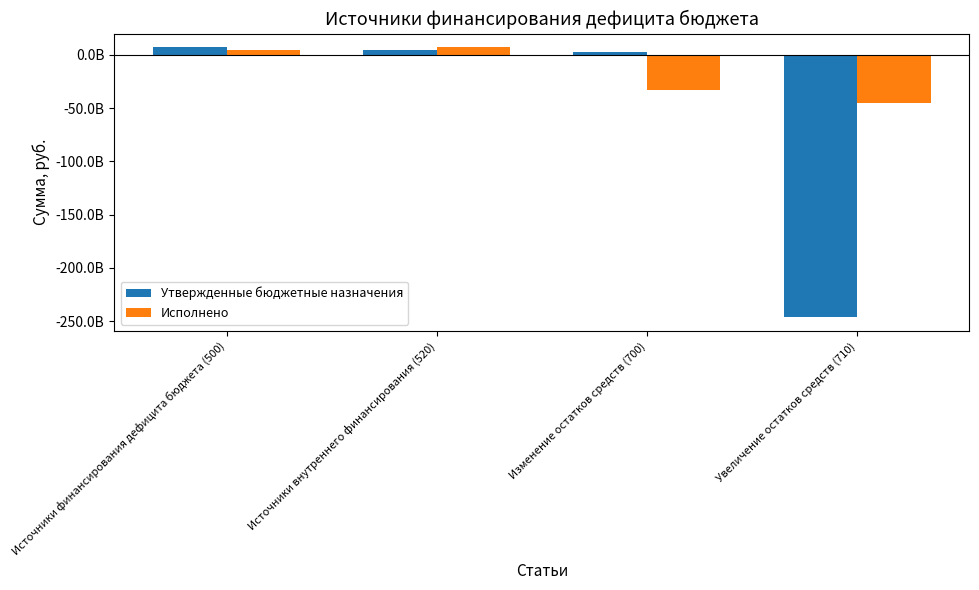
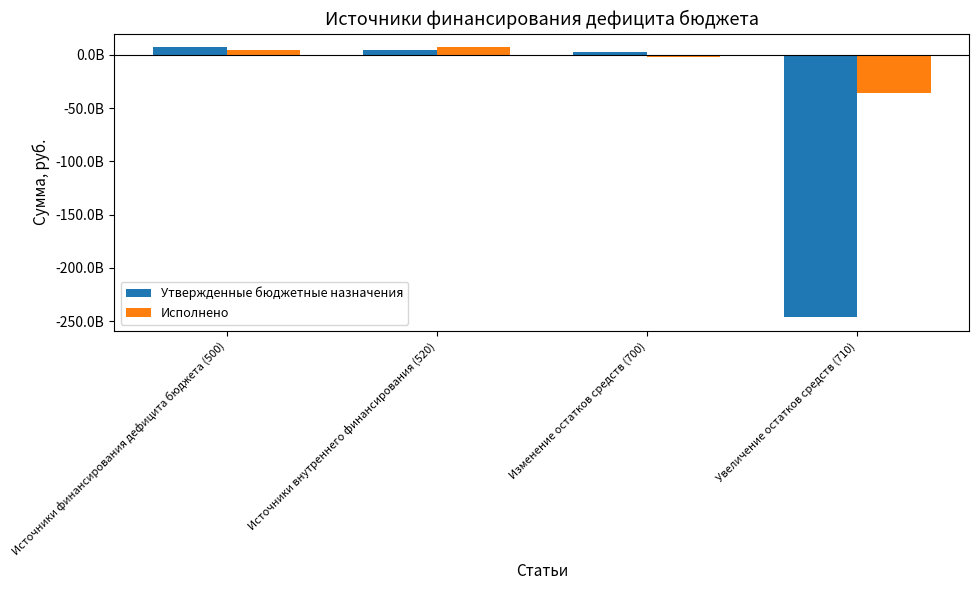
  {
    "Утвержденные бюджетные назначения": {
      "Источники финансирования дефицита бюджета (500)": 7000000000,
      "Источники внутреннего финансирования (520)": 4000000000,
      "Изменение остатков средств (700)": 3000000000,
      "Увеличение остатков средств (710)": -247000000000
    },
    "Исполнено": {
      "Источники финансирования дефицита бюджета (500)": 5000000000,
      "Источники внутреннего финансирования (520)": 7000000000,
-     "Изменение остатков средств (700)": -33000000000,
-     "Увеличение остатков средств (710)": -45000000000
+     "Изменение остатков средств (700)": -3000000000,
+     "Увеличение остатков средств (710)": -36000000000
    }
  }
